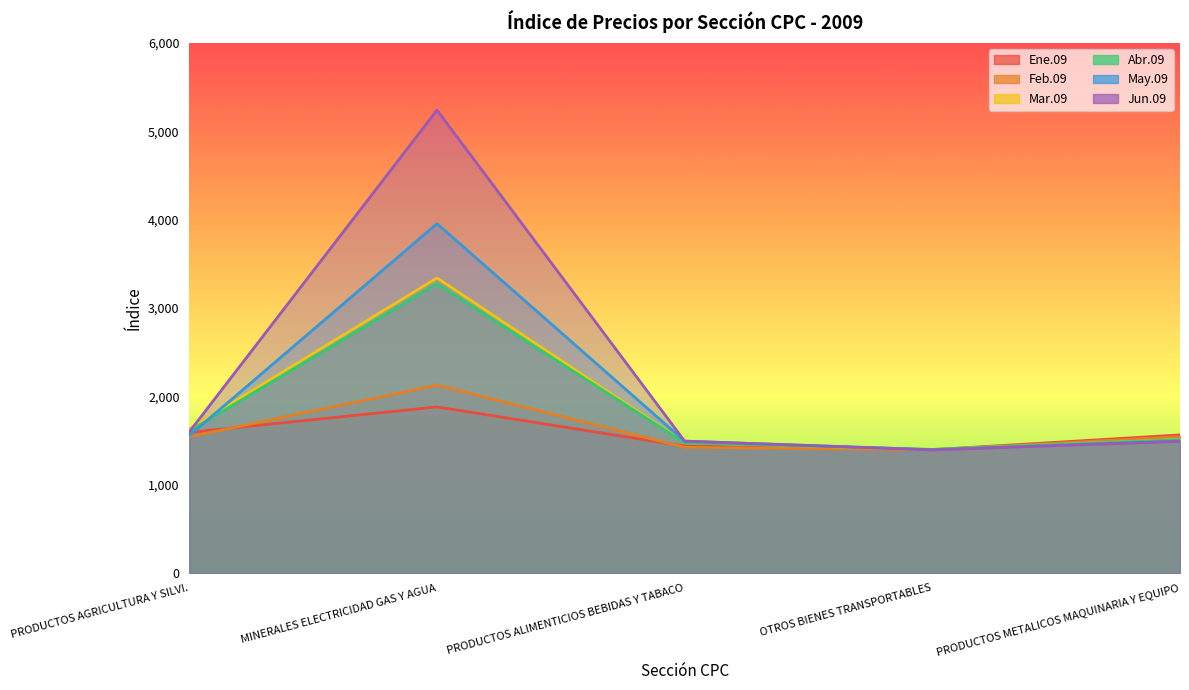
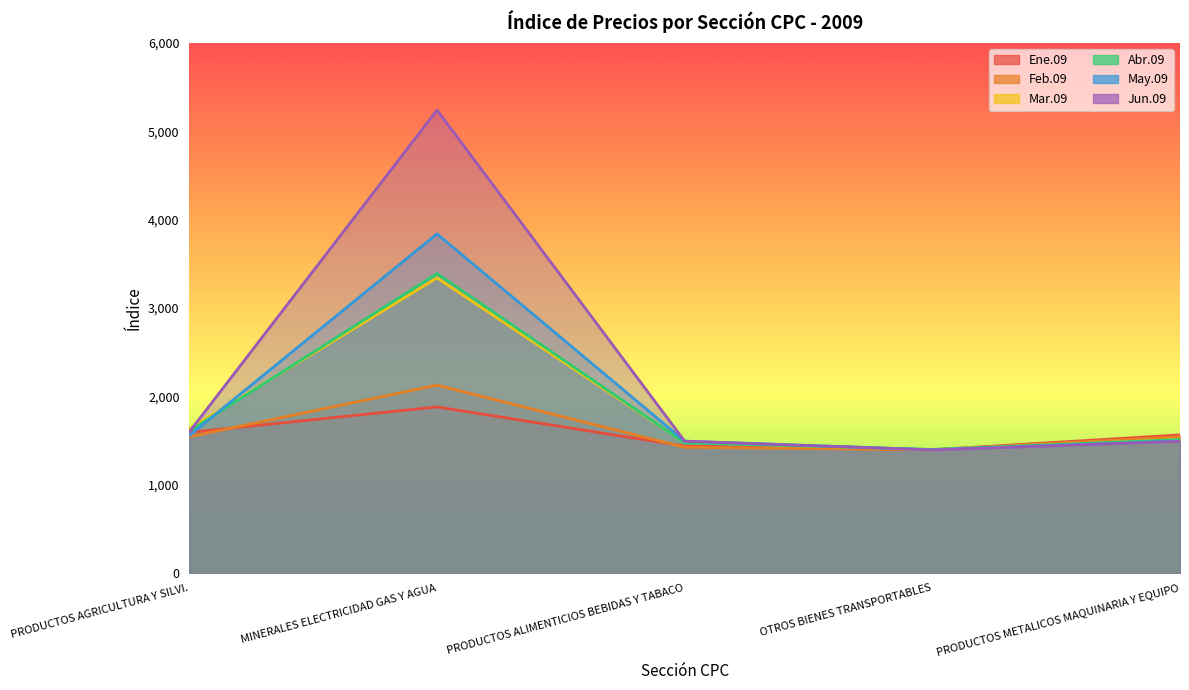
  {
    "Abr.09": {
-     "MINERALES ELECTRICIDAD GAS Y AGUA": "3,300"
+     "MINERALES ELECTRICIDAD GAS Y AGUA": "3,400"
    },
    "May.09": {
-     "MINERALES ELECTRICIDAD GAS Y AGUA": "4,000"
+     "MINERALES ELECTRICIDAD GAS Y AGUA": "3,800"
    },
    "Jun.09": {
      "MINERALES ELECTRICIDAD GAS Y AGUA": "5,200"
    }
  }
